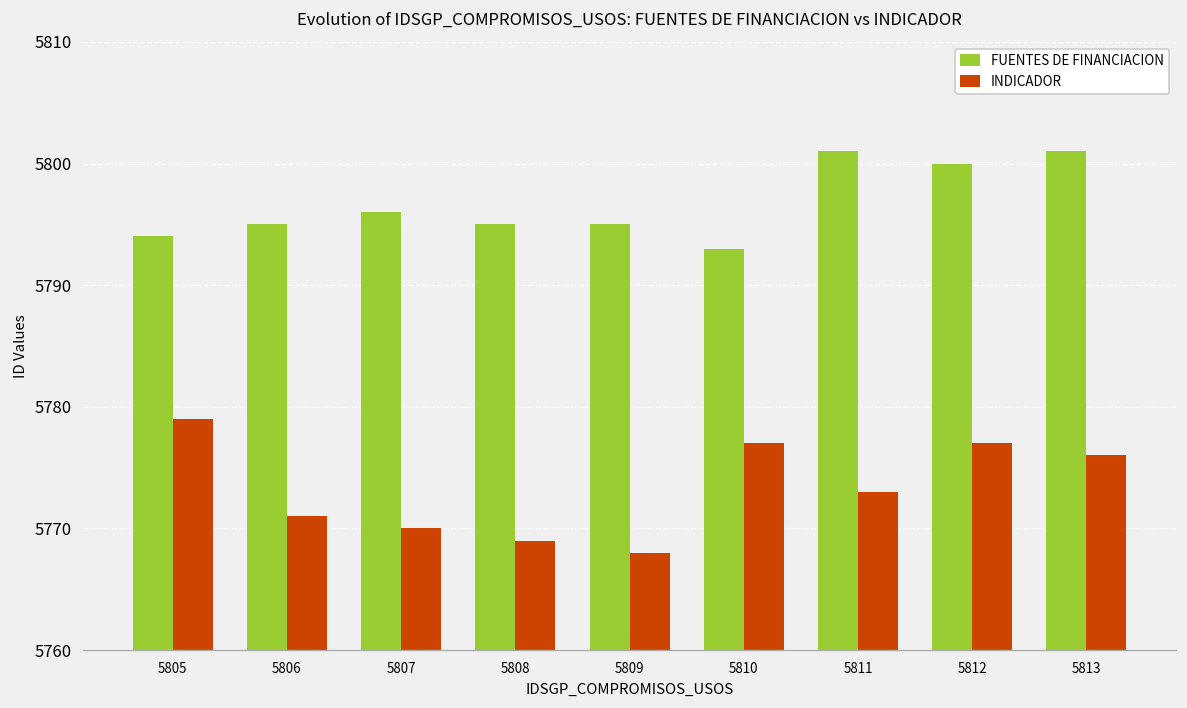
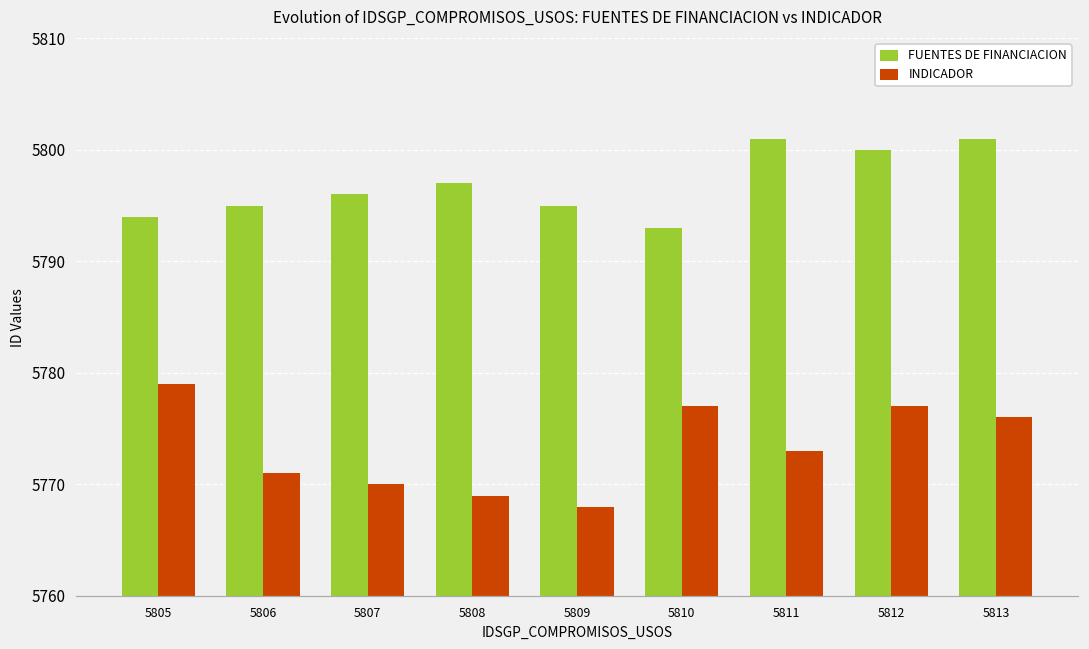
  {
    "FUENTES DE FINANCIACION": {
      "5805": 5794,
      "5806": 5795,
      "5807": 5796,
-     "5808": 5795,
+     "5808": 5797,
      "5809": 5795,
      "5810": 5793,
      "5811": 5801,
      "5812": 5800,
      "5813": 5801
    },
    "INDICADOR": {
      "5805": 5779,
      "5806": 5771,
      "5807": 5770,
      "5808": 5769,
      "5809": 5768,
      "5810": 5777,
      "5811": 5773,
      "5812": 5777,
      "5813": 5776
    }
  }
